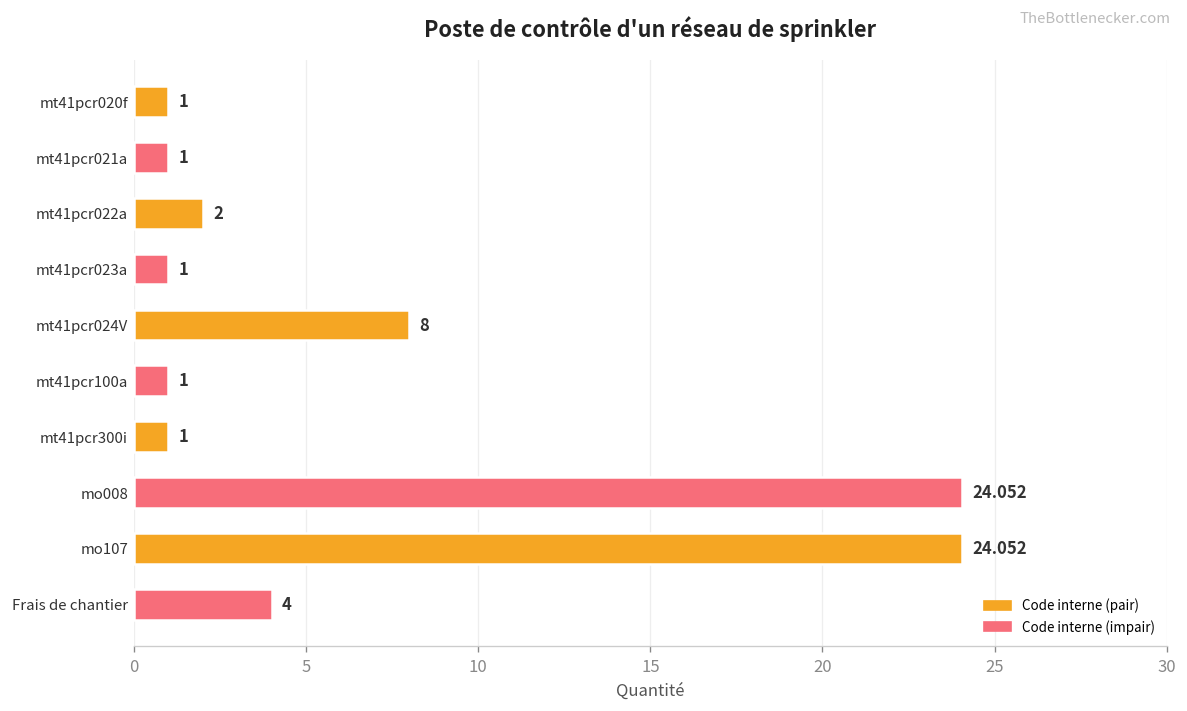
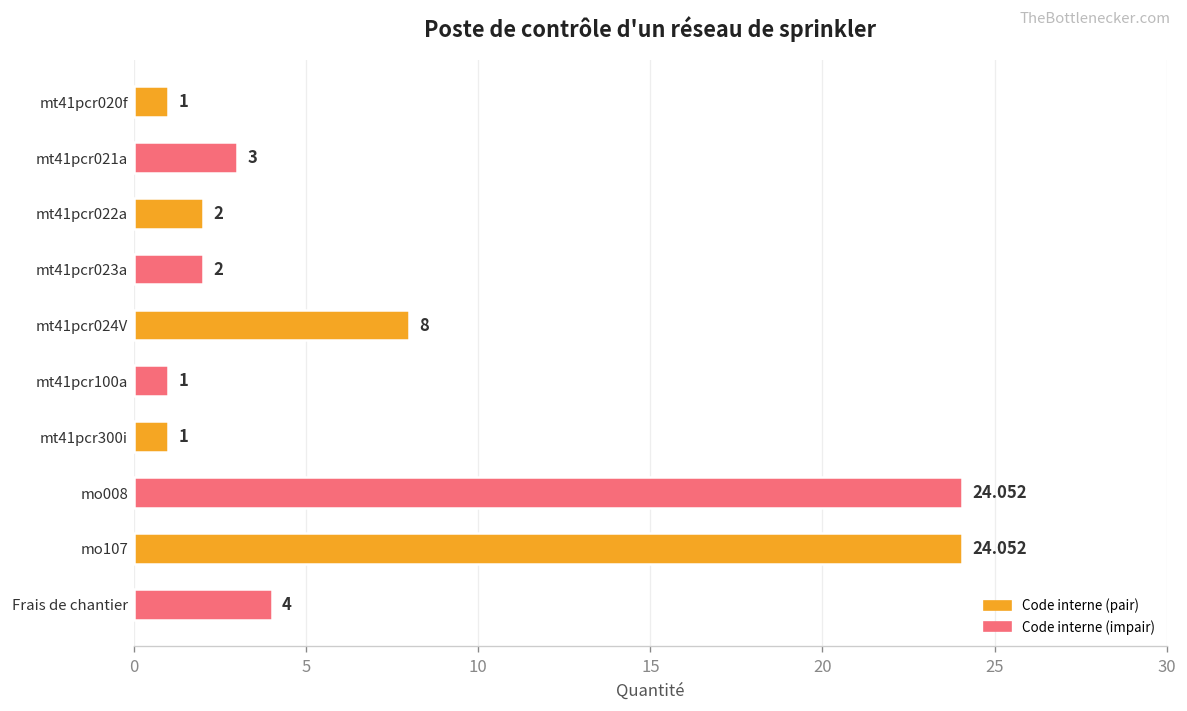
  {
    "mt41pcr020f": 1,
-   "mt41pcr021a": 1,
+   "mt41pcr021a": 3,
    "mt41pcr022a": 2,
-   "mt41pcr023a": 1,
+   "mt41pcr023a": 2,
    "mt41pcr024V": 8,
    "mt41pcr100a": 1,
    "mt41pcr300i": 1,
    "mo008": 24.052,
    "mo107": 24.052,
    "Frais de chantier": 4
  }
